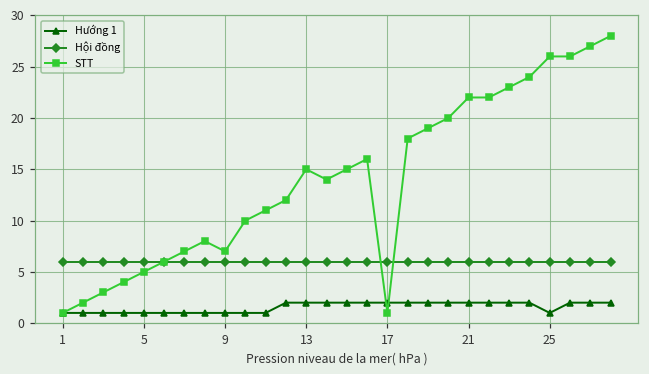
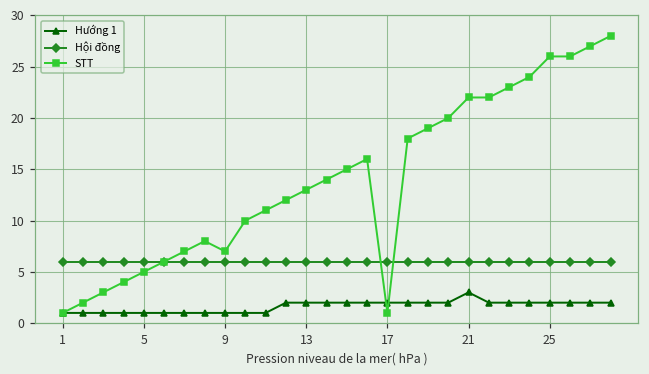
  {
    "Hướng 1": {
      "5": 1,
      "9": 1,
      "13": 2,
      "17": 2,
-     "21": 2,
-     "25": 1
+     "21": 3,
+     "25": 2
    },
    "Hội đồng": {
      "1": 6,
      "5": 6,
      "9": 6,
      "13": 6,
      "17": 6,
      "21": 6,
      "25": 6
    },
    "STT": {
      "5": 5,
      "9": 7,
-     "13": 15,
+     "13": 13,
      "17": 1,
      "21": 22,
      "25": 26
    }
  }
